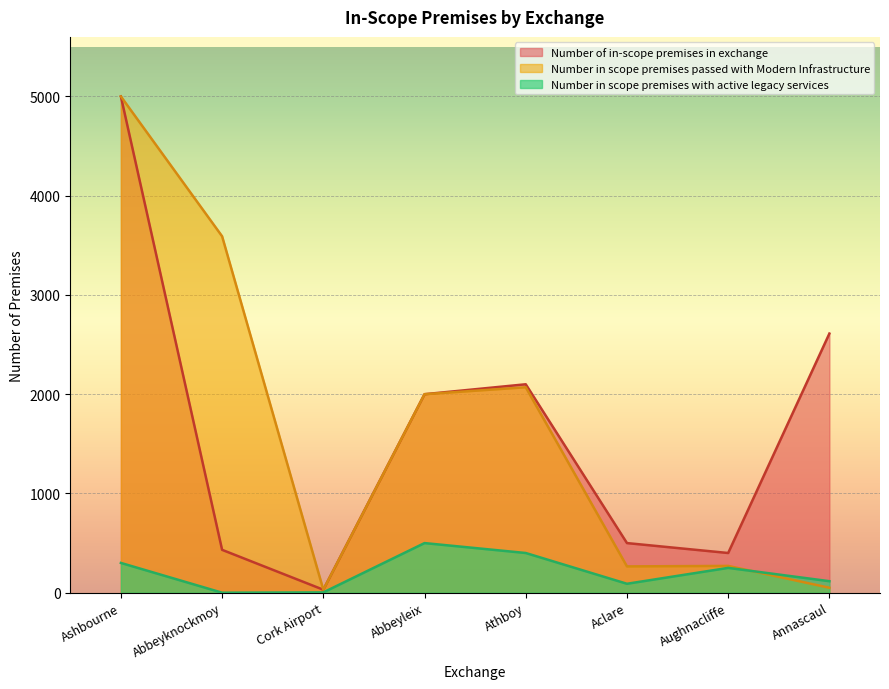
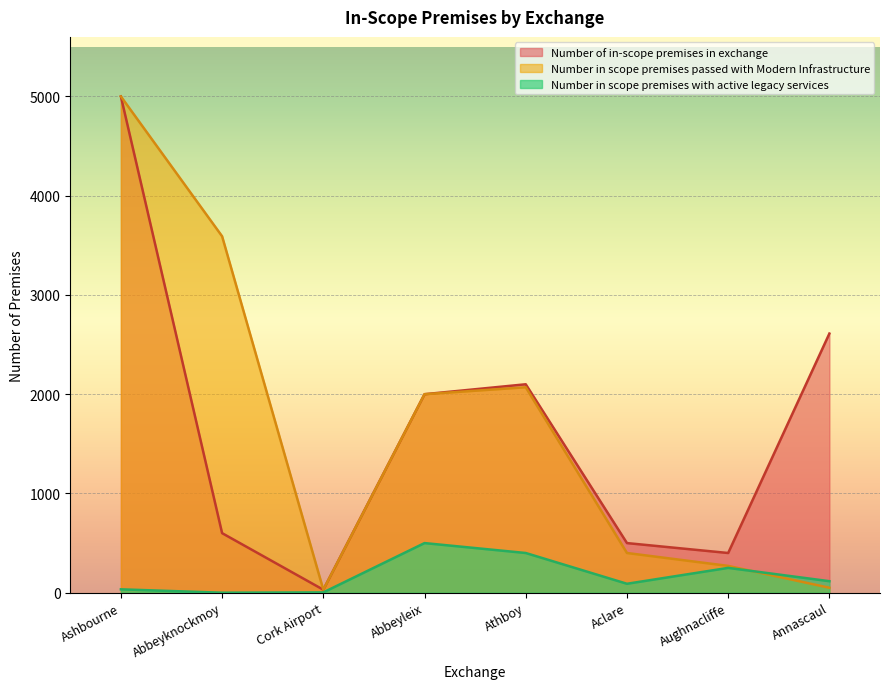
  {
    "Number of in-scope premises in exchange": {
-     "Abbeyknockmoy": 400,
+     "Abbeyknockmoy": 600,
      "Athboy": 2100,
      "Aclare": 500,
      "Aughnacliffe": 400,
      "Annascaul": 2600
    },
    "Number in scope premises passed with Modern Infrastructure": {
      "Abbeyknockmoy": 3600,
      "Athboy": 2100,
-     "Aclare": 300,
+     "Aclare": 400,
      "Annascaul": 100
    },
    "Number in scope premises with active legacy services": {
-     "Ashbourne": 300,
+     "Ashbourne": 0,
      "Abbeyknockmoy": 0,
      "Cork Airport": 0,
      "Abbeyleix": 500,
      "Athboy": 400,
      "Aclare": 100,
      "Annascaul": 100
    }
  }
